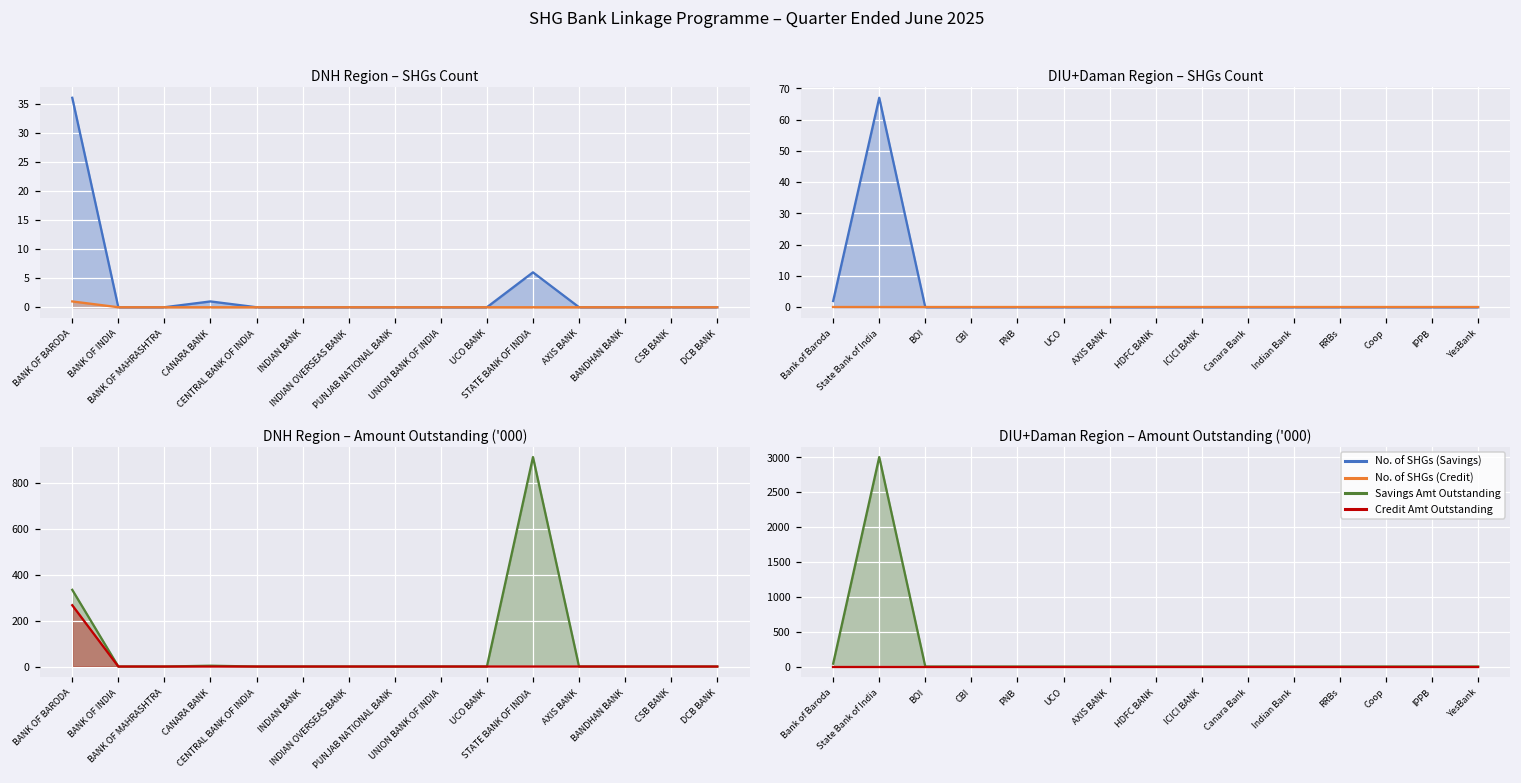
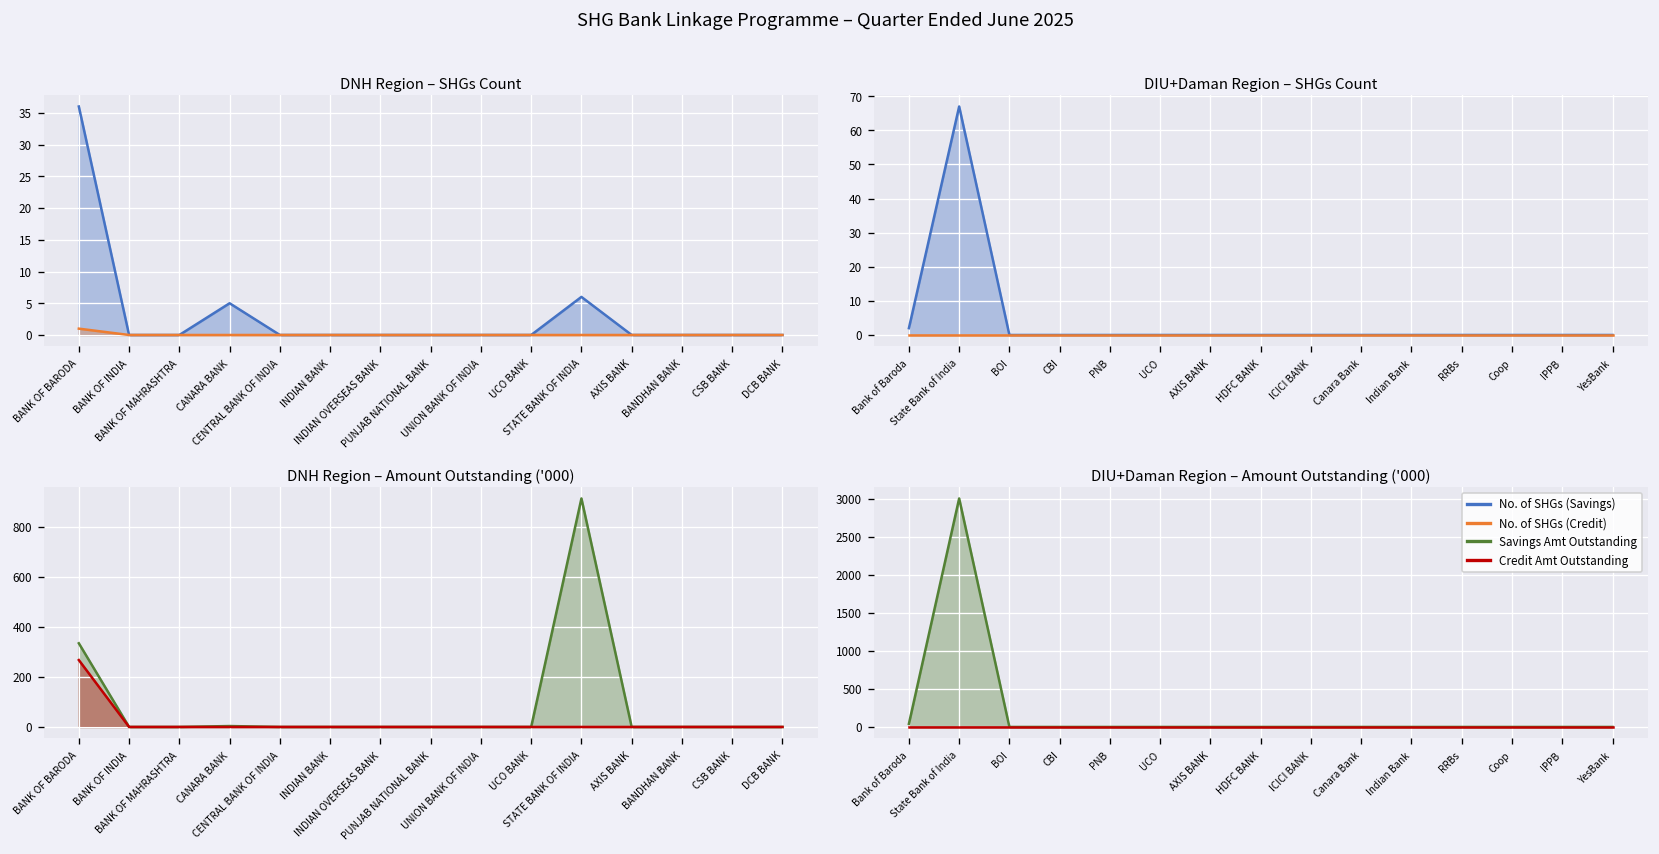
  {
    "DNH Region – SHGs Count": {
      "No. of SHGs (Savings)": {
        "BANK OF BARODA": 36,
-       "CANARA BANK": 1,
+       "CANARA BANK": 5,
        "STATE BANK OF INDIA": 6
      },
      "No. of SHGs (Credit)": {
        "BANK OF BARODA": 1,
        "CANARA BANK": 0,
        "STATE BANK OF INDIA": 0
      }
    },
    "DIU+Daman Region – SHGs Count": {
      "No. of SHGs (Savings)": {
        "Bank of Baroda": 2,
        "State Bank of India": 67
      },
      "No. of SHGs (Credit)": {
        "Bank of Baroda": 0,
        "State Bank of India": 0
      }
    },
    "DNH Region – Amount Outstanding ('000)": {
      "Savings Amt Outstanding": {
        "BANK OF BARODA": 330,
        "STATE BANK OF INDIA": 910
      },
      "Credit Amt Outstanding": {
        "BANK OF BARODA": 270,
        "STATE BANK OF INDIA": 0
      }
    },
    "DIU+Daman Region – Amount Outstanding ('000)": {
      "Savings Amt Outstanding": {
        "Bank of Baroda": 0,
        "State Bank of India": 3000
      },
      "Credit Amt Outstanding": {
        "Bank of Baroda": 0,
        "State Bank of India": 0
      }
    }
  }
